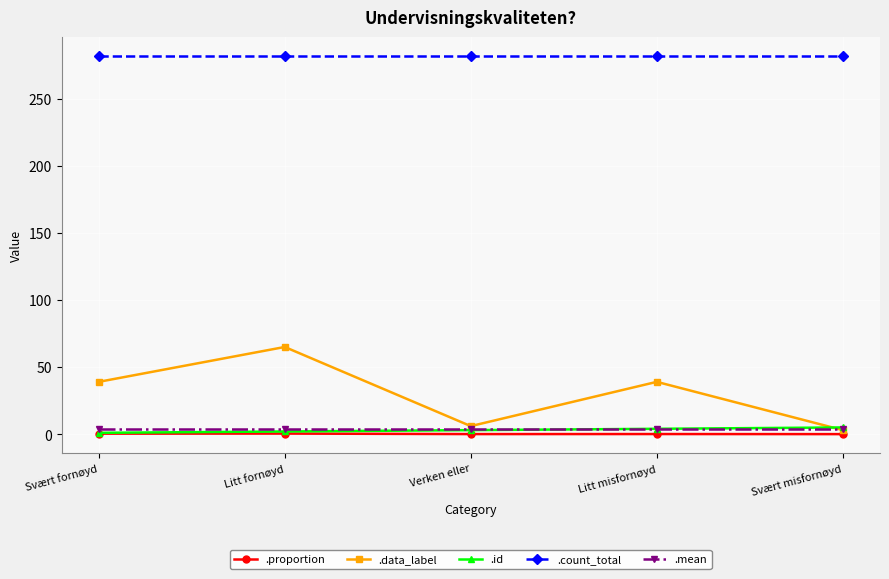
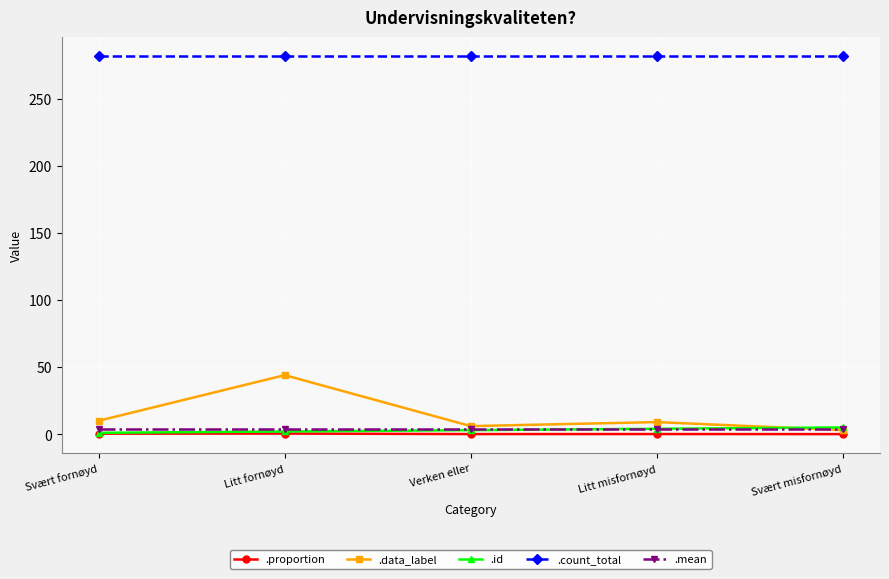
  {
    ".proportion": {
      "Verken eller": 0,
      "Litt misfornøyd": 0,
      "Svært misfornøyd": 0
    },
    ".data_label": {
-     "Svært fornøyd": 39,
-     "Litt fornøyd": 65,
+     "Svært fornøyd": 10,
+     "Litt fornøyd": 44,
      "Verken eller": 6,
-     "Litt misfornøyd": 39
+     "Litt misfornøyd": 9
    },
    ".count_total": {
      "Svært fornøyd": 282,
      "Litt fornøyd": 282,
      "Verken eller": 282,
      "Litt misfornøyd": 282,
      "Svært misfornøyd": 282
    },
    ".mean": {
      "Svært fornøyd": 4,
      "Litt fornøyd": 4
    }
  }
